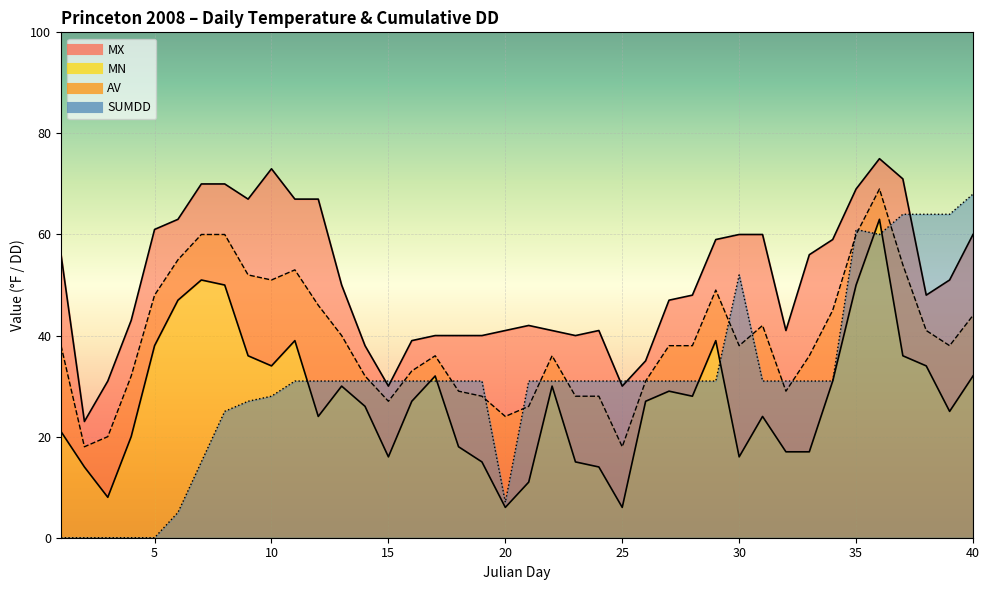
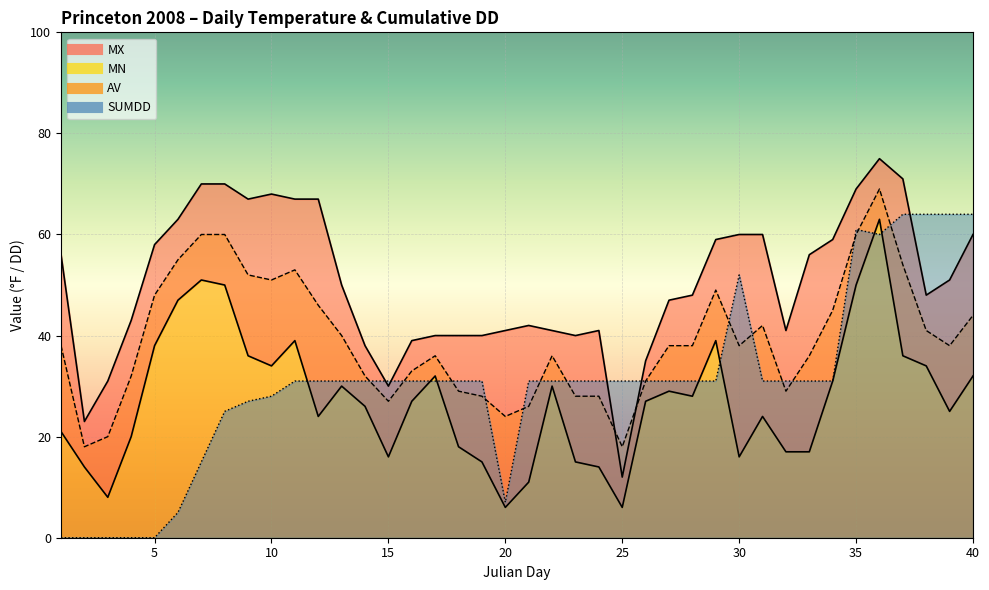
  {
    "MX": {
-     "5": 61,
-     "10": 73,
+     "5": 58,
+     "10": 68,
      "15": 30,
      "20": 41,
-     "25": 30,
+     "25": 12,
      "30": 60,
      "35": 69,
      "40": 60
    },
    "SUMDD": {
      "5": 0,
      "10": 28,
      "15": 31,
      "20": 7,
      "25": 31,
      "30": 52,
      "35": 61,
-     "40": 68
+     "40": 64
    }
  }
